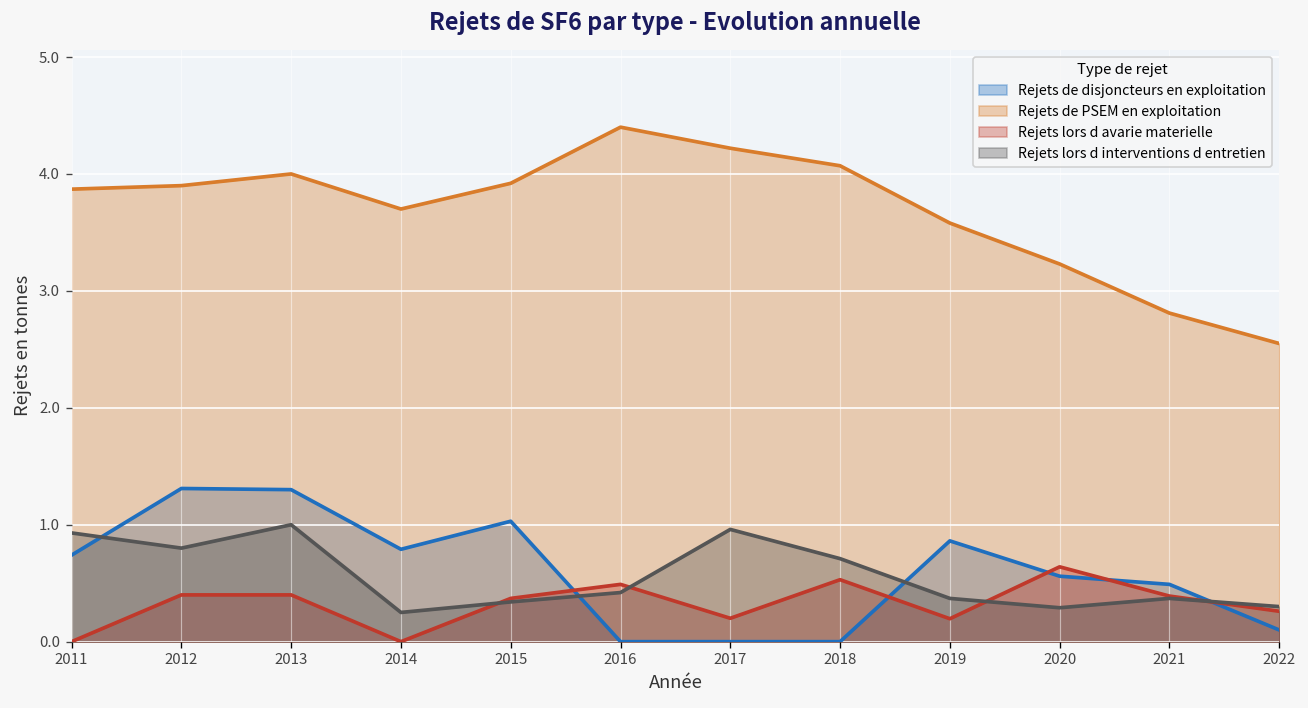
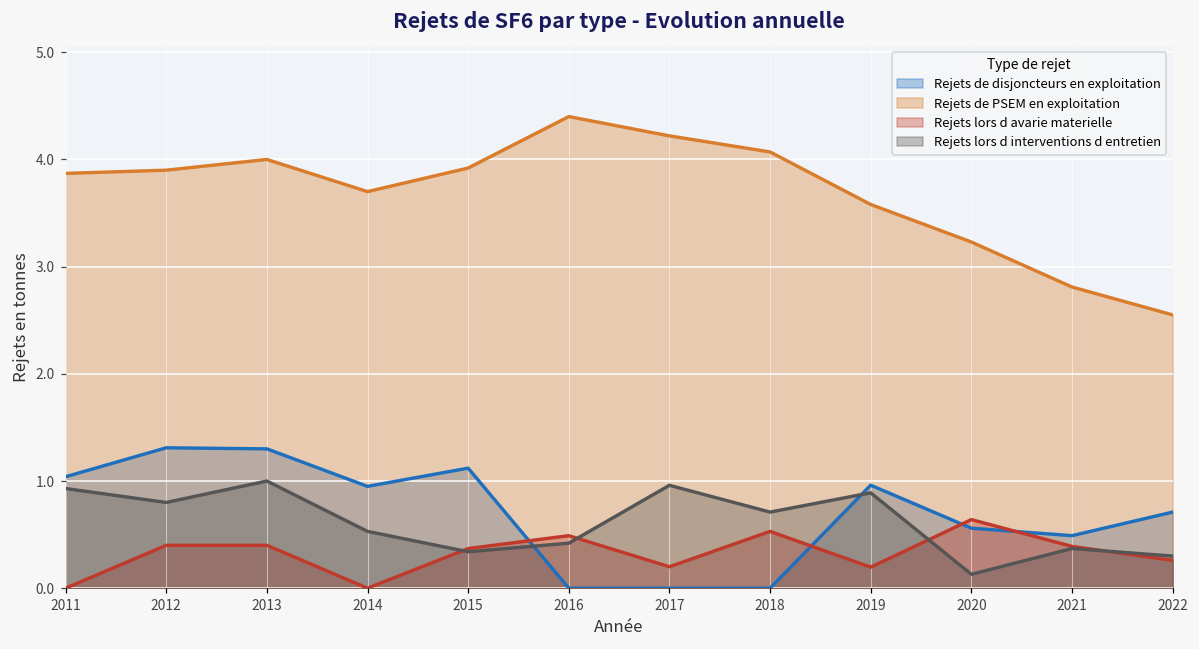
  {
    "Rejets de disjoncteurs en exploitation": {
-     "2011": 0.7,
+     "2011": 1.0,
      "2012": 1.3,
      "2013": 1.3,
-     "2014": 0.8,
-     "2015": 1.0,
+     "2014": 1.0,
+     "2015": 1.1,
      "2016": 0.0,
      "2017": 0.0,
      "2018": 0.0,
-     "2019": 0.9,
+     "2019": 1.0,
      "2020": 0.6,
      "2021": 0.5,
-     "2022": 0.1
+     "2022": 0.7
    },
    "Rejets lors d interventions d entretien": {
      "2011": 0.9,
      "2012": 0.8,
      "2013": 1.0,
-     "2014": 0.3,
+     "2014": 0.5,
      "2015": 0.3,
      "2016": 0.4,
      "2017": 1.0,
      "2018": 0.7,
-     "2019": 0.4,
-     "2020": 0.3,
+     "2019": 0.9,
+     "2020": 0.1,
      "2022": 0.3
    }
  }
